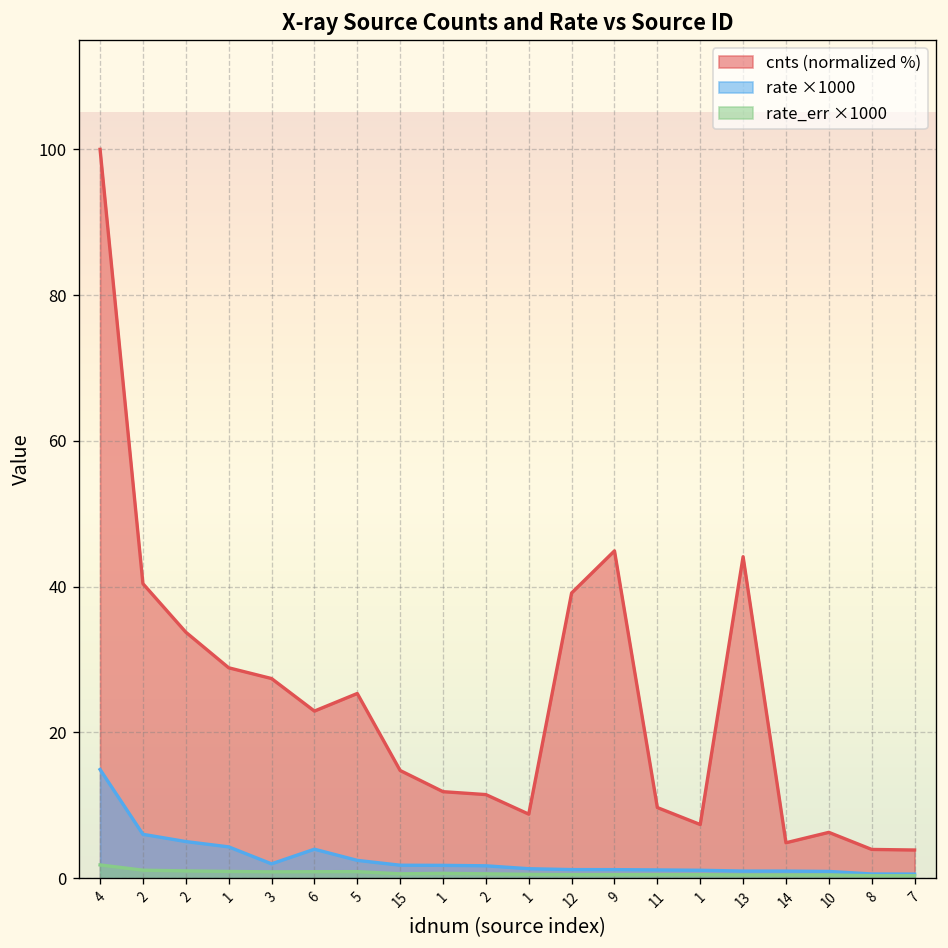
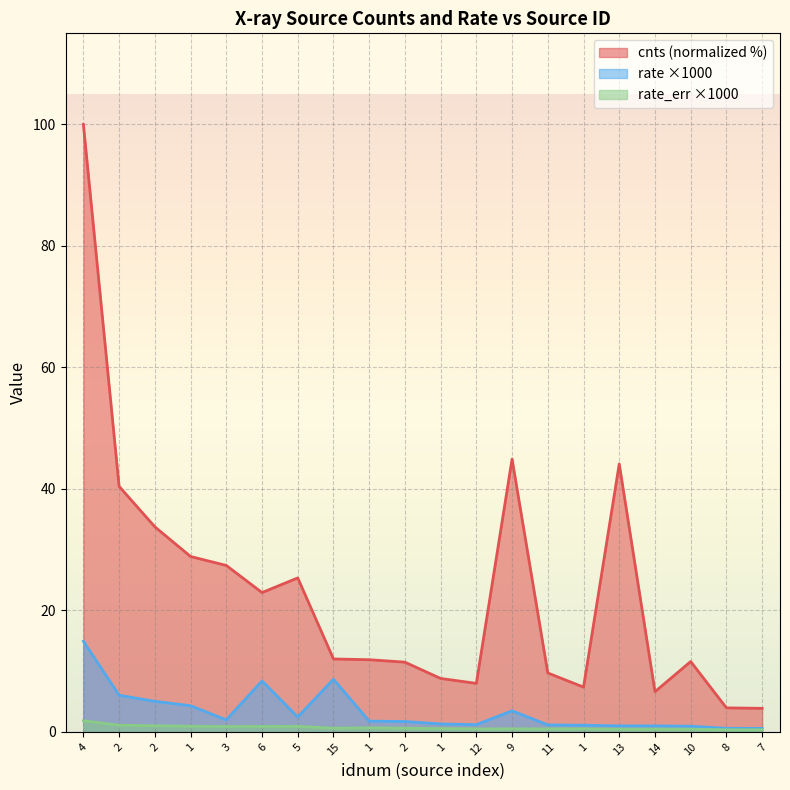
  {
    "cnts (normalized %)": {
      "4": 100,
      "3": 27,
      "6": 23,
      "5": 25,
-     "15": 15,
-     "12": 39,
+     "15": 12,
+     "12": 8,
      "9": 45,
      "11": 10,
      "13": 44,
-     "14": 5,
-     "10": 6,
+     "14": 7,
+     "10": 12,
      "8": 4,
      "7": 4
    },
    "rate ×1000": {
      "4": 15,
      "3": 2,
-     "6": 4,
+     "6": 8,
      "5": 2,
-     "15": 2,
+     "15": 9,
      "12": 1,
-     "9": 1,
+     "9": 3,
      "11": 1,
      "13": 1,
      "14": 1,
      "10": 1
    },
    "rate_err ×1000": {
      "4": 2,
      "3": 1,
      "6": 1,
      "5": 1,
      "15": 1,
      "12": 1,
      "9": 1,
      "11": 1,
      "13": 0,
      "14": 0,
      "10": 0
    }
  }
